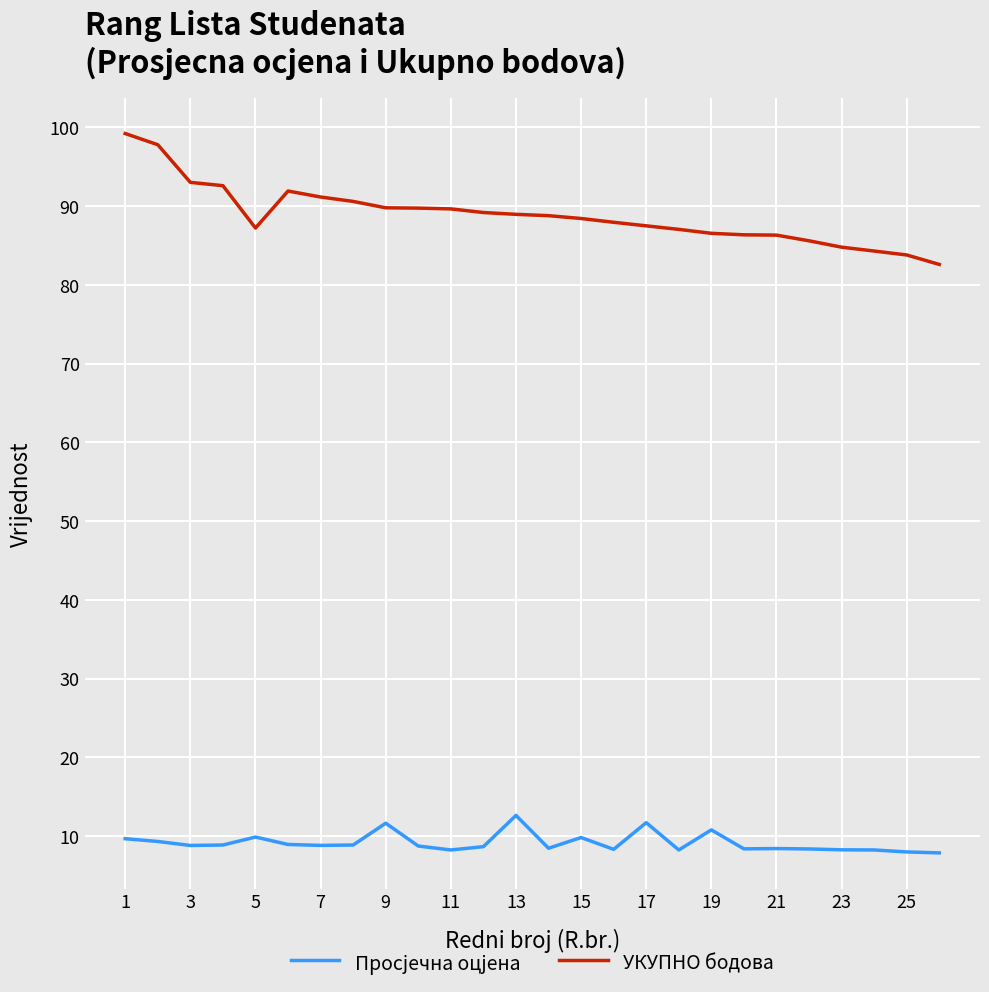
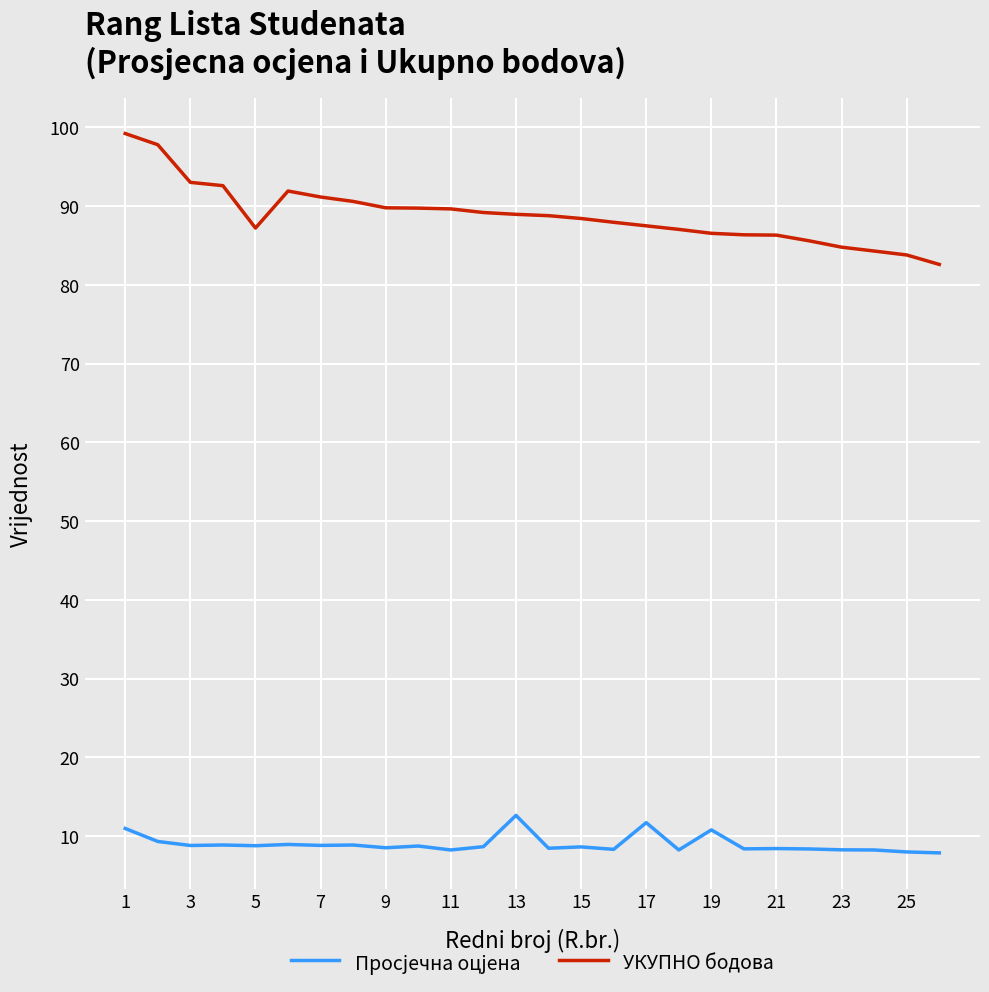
  {
    "Просјечна оцјена": {
-     "1": 10,
+     "1": 11,
      "3": 9,
-     "5": 10,
+     "5": 9,
      "7": 9,
-     "9": 12,
+     "9": 9,
      "11": 8,
      "13": 13,
-     "15": 10,
+     "15": 9,
      "17": 12,
      "19": 11,
      "21": 8,
      "23": 8,
      "25": 8
    },
    "УКУПНО бодова": {
      "1": 99,
      "3": 93,
      "5": 87,
      "7": 91,
      "9": 90,
      "11": 90,
      "13": 89,
      "15": 88,
      "17": 88,
      "19": 87,
      "21": 86,
      "23": 85,
      "25": 84
    }
  }
